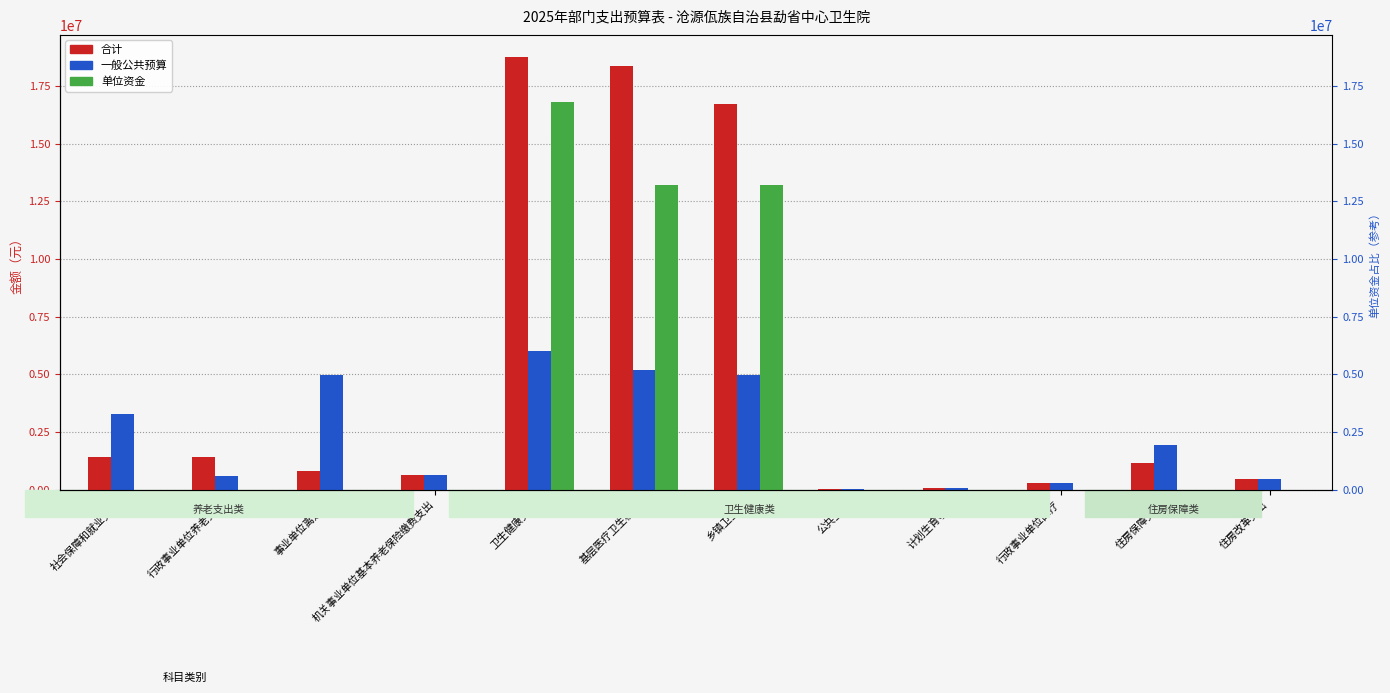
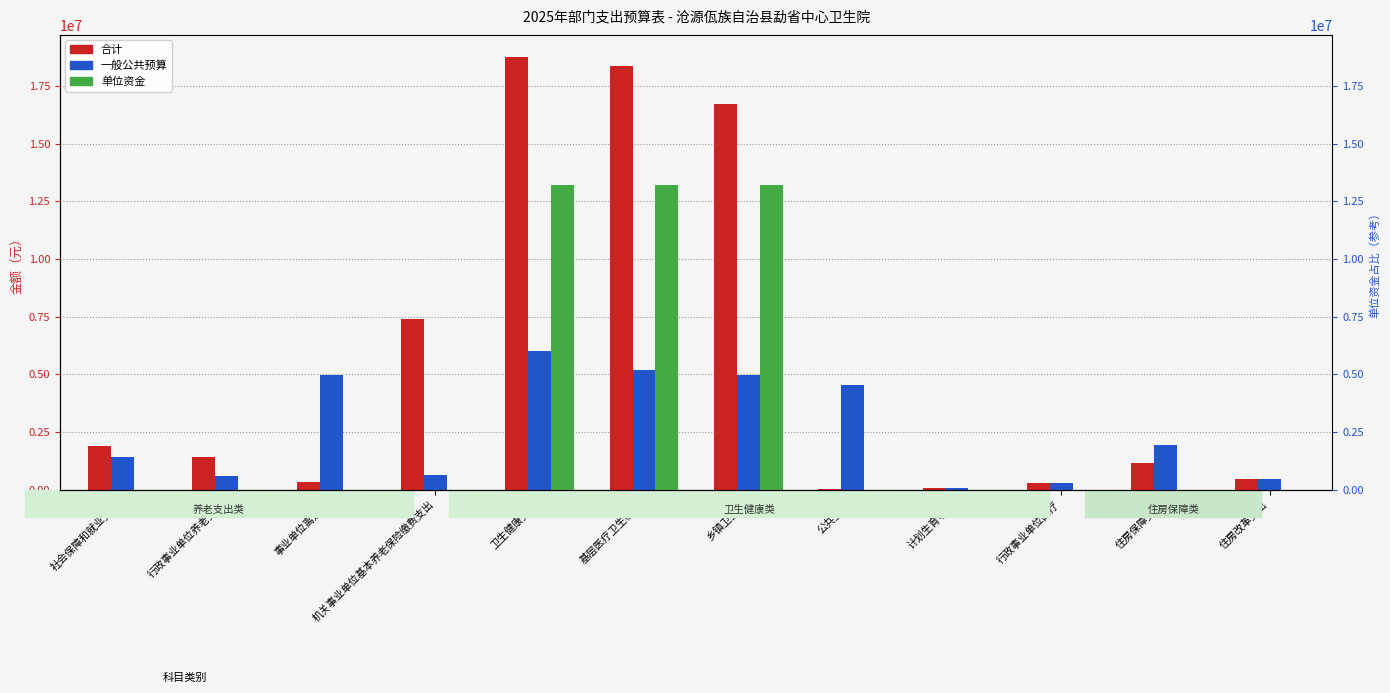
  {
    "合计": {
-     "社会保障和就业支出": 1400000,
+     "社会保障和就业支出": 1900000,
      "行政事业单位养老支出": 1400000,
-     "事业单位离退休": 800000,
-     "机关事业单位基本养老保险缴费支出": 600000,
+     "事业单位离退休": 300000,
+     "机关事业单位基本养老保险缴费支出": 7400000,
      "卫生健康支出": 18800000,
      "基层医疗卫生机构": 18400000,
      "乡镇卫生院": 16700000,
      "行政事业单位医疗": 300000,
      "住房保障支出": 1100000,
      "住房改革支出": 500000
    },
    "一般公共预算": {
-     "社会保障和就业支出": 3300000,
+     "社会保障和就业支出": 1400000,
      "行政事业单位养老支出": 600000,
      "事业单位离退休": 5000000,
      "机关事业单位基本养老保险缴费支出": 600000,
      "卫生健康支出": 6000000,
      "基层医疗卫生机构": 5200000,
      "乡镇卫生院": 5000000,
-     "公共卫生": 0,
+     "公共卫生": 4600000,
      "行政事业单位医疗": 300000,
      "住房保障支出": 1900000,
      "住房改革支出": 500000
    },
    "单位资金": {
      "社会保障和就业支出": 0,
      "行政事业单位养老支出": 0,
      "事业单位离退休": 0,
      "机关事业单位基本养老保险缴费支出": 0,
-     "卫生健康支出": 16800000,
+     "卫生健康支出": 13200000,
      "基层医疗卫生机构": 13200000,
      "乡镇卫生院": 13200000,
      "公共卫生": 0,
      "计划生育事务": 0,
      "行政事业单位医疗": 0,
      "住房保障支出": 0,
      "住房改革支出": 0
    }
  }
